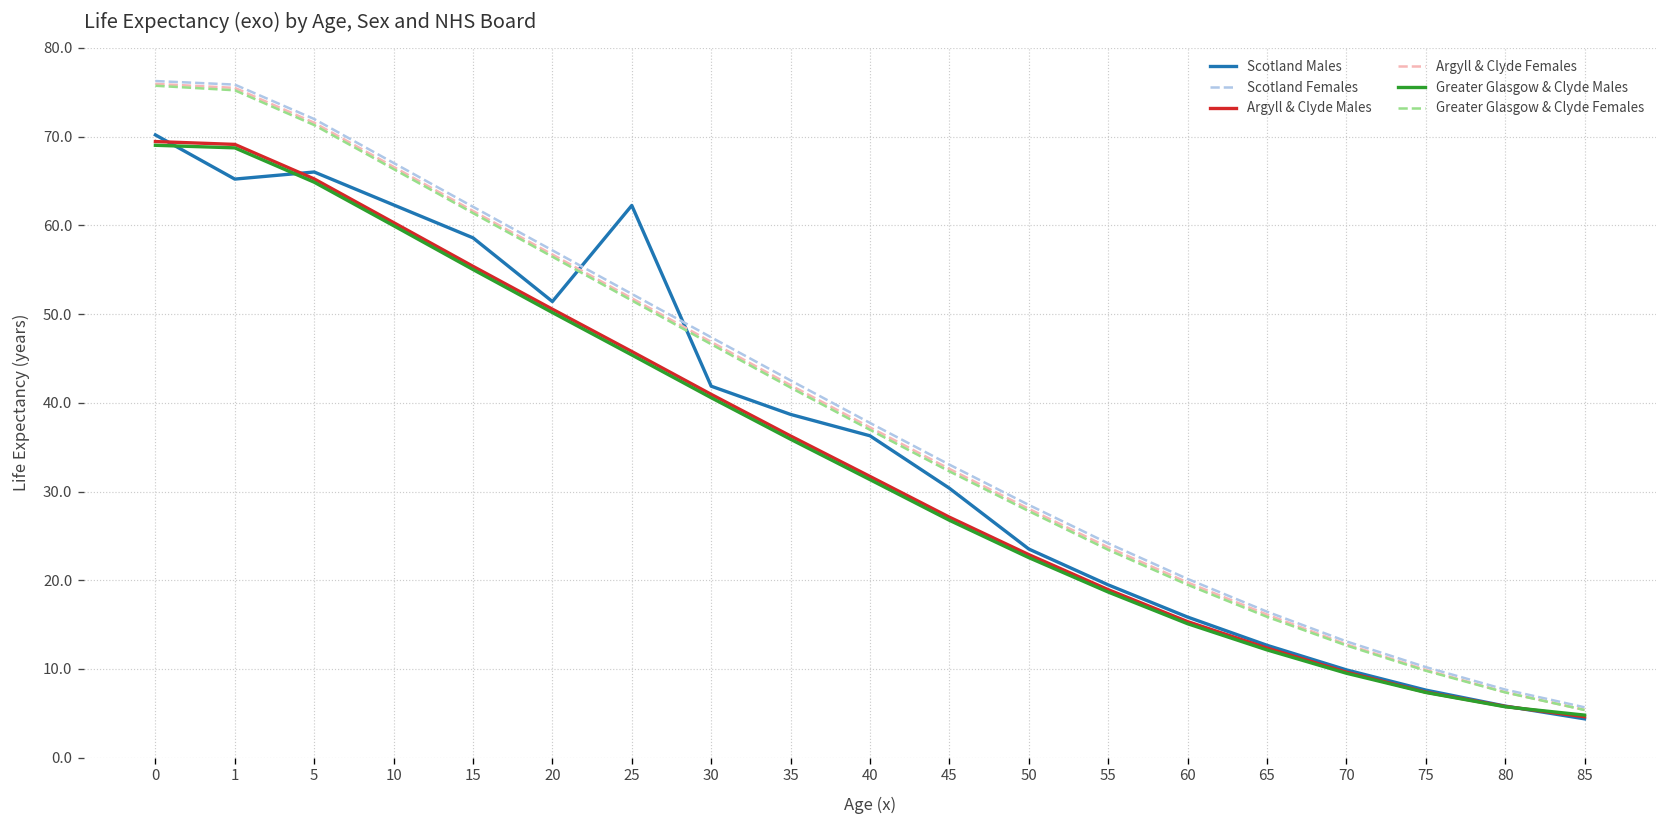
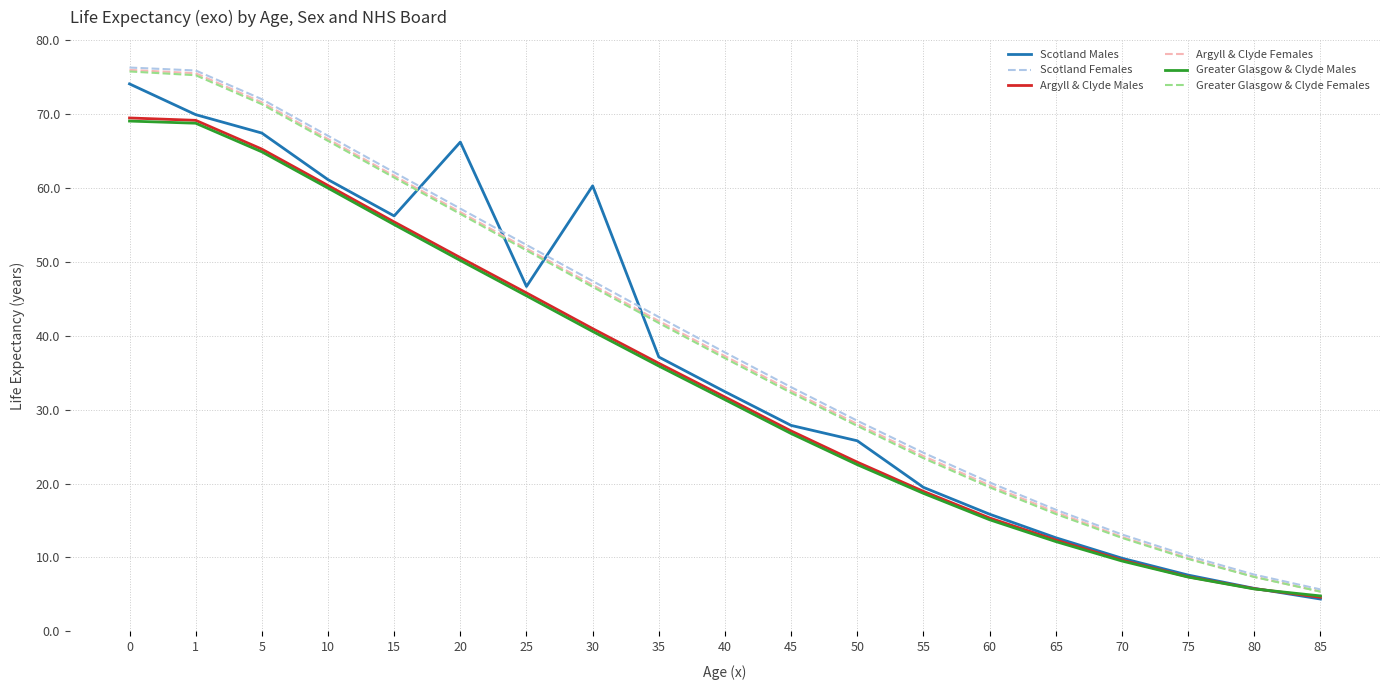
  {
    "Scotland Males": {
-     "0": 70,
-     "1": 65,
-     "5": 66,
-     "10": 62,
-     "15": 59,
-     "20": 51,
-     "25": 62,
-     "30": 42,
-     "35": 39,
-     "40": 36,
-     "45": 30,
-     "50": 24,
+     "0": 74,
+     "1": 70,
+     "5": 67,
+     "10": 61,
+     "15": 56,
+     "20": 66,
+     "25": 47,
+     "30": 60,
+     "35": 37,
+     "40": 32,
+     "45": 28,
+     "50": 26,
      "55": 19,
      "60": 16
    },
    "Scotland Females": {
      "1": 76,
      "5": 72,
      "10": 67,
      "15": 62,
      "20": 57,
      "25": 52,
      "30": 47,
      "35": 43,
      "40": 38,
      "45": 33,
      "50": 28,
      "55": 24,
      "60": 20
    },
    "Argyll & Clyde Males": {
      "0": 69,
      "1": 69,
      "5": 65,
      "10": 60,
      "15": 55,
      "20": 51,
      "25": 46,
      "30": 41,
      "35": 36,
      "40": 32
    },
    "Greater Glasgow & Clyde Males": {
      "0": 69,
      "1": 69,
      "5": 65,
      "10": 60,
      "15": 55,
      "20": 50,
      "25": 45,
      "30": 41,
      "35": 36,
      "40": 31
    }
  }
